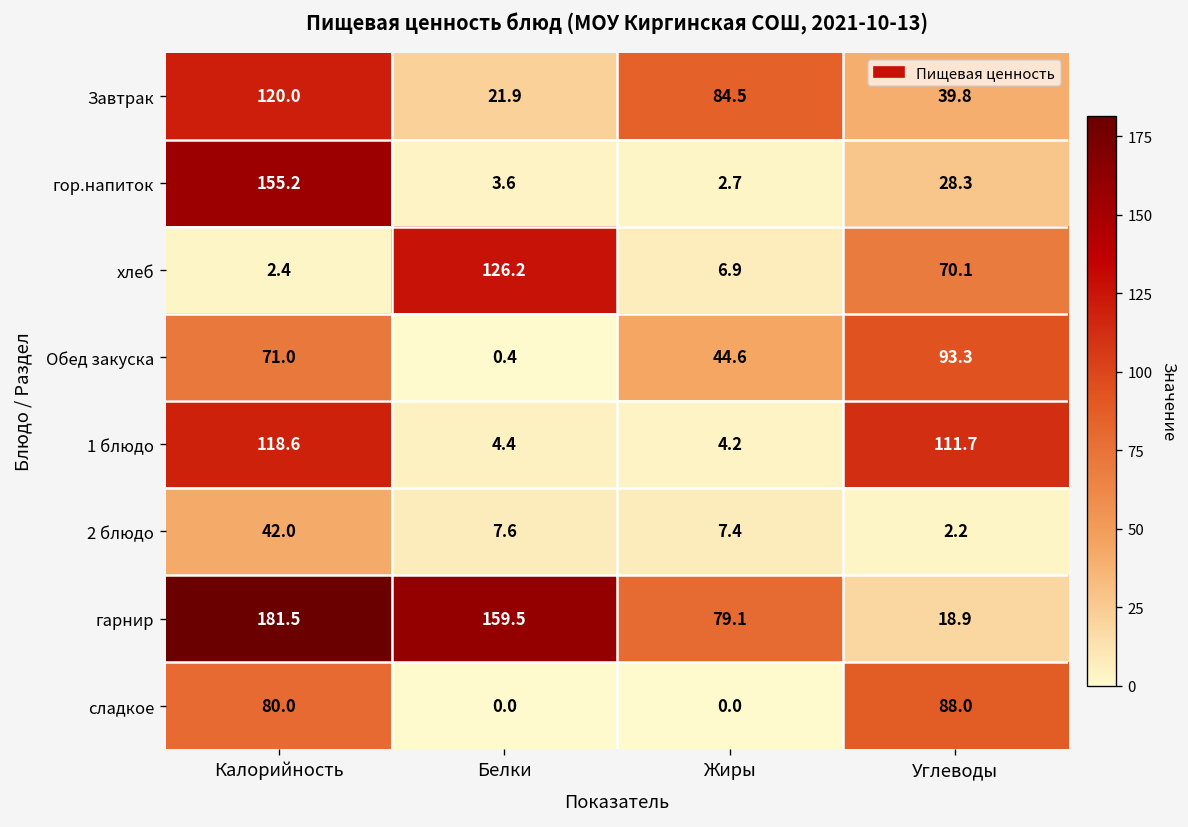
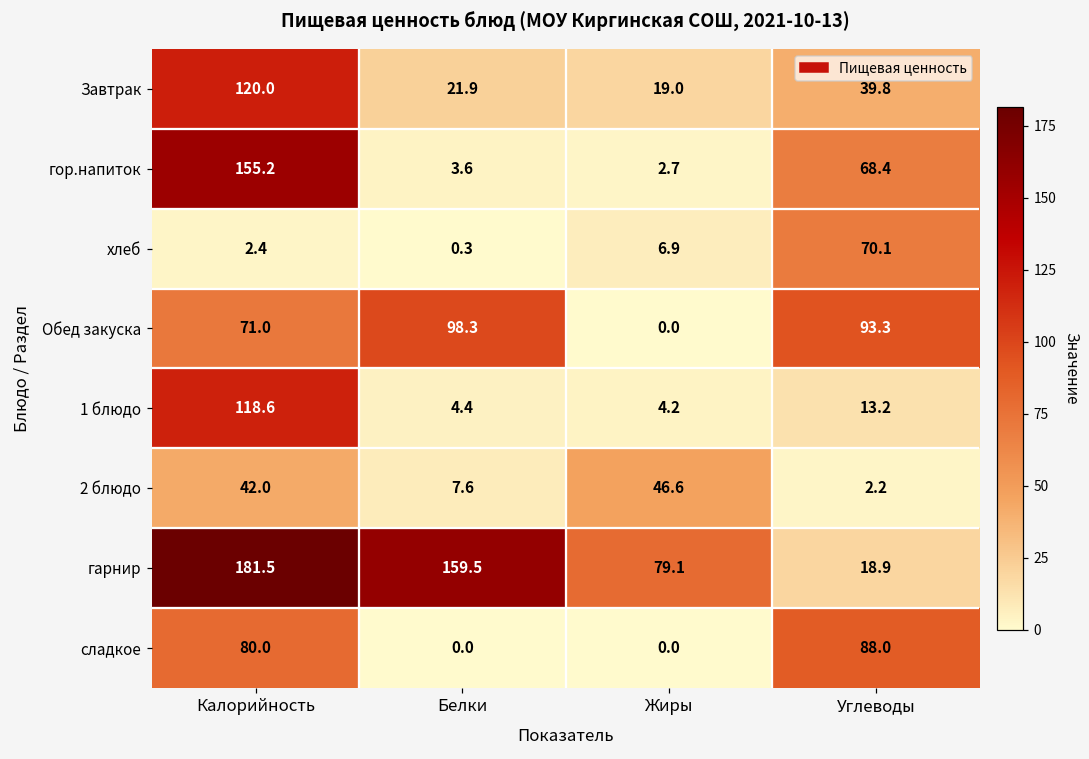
  {
    "Завтрак": {
      "Калорийность": 120.0,
      "Белки": 21.9,
-     "Жиры": 84.5,
+     "Жиры": 19.0,
      "Углеводы": 39.8
    },
    "гор.напиток": {
      "Калорийность": 155.2,
      "Белки": 3.6,
      "Жиры": 2.7,
-     "Углеводы": 28.3
+     "Углеводы": 68.4
    },
    "хлеб": {
      "Калорийность": 2.4,
-     "Белки": 126.2,
+     "Белки": 0.3,
      "Жиры": 6.9,
      "Углеводы": 70.1
    },
    "Обед закуска": {
      "Калорийность": 71.0,
-     "Белки": 0.4,
-     "Жиры": 44.6,
+     "Белки": 98.3,
+     "Жиры": 0.0,
      "Углеводы": 93.3
    },
    "1 блюдо": {
      "Калорийность": 118.6,
      "Белки": 4.4,
      "Жиры": 4.2,
-     "Углеводы": 111.7
+     "Углеводы": 13.2
    },
    "2 блюдо": {
      "Калорийность": 42.0,
      "Белки": 7.6,
-     "Жиры": 7.4,
+     "Жиры": 46.6,
      "Углеводы": 2.2
    },
    "гарнир": {
      "Калорийность": 181.5,
      "Белки": 159.5,
      "Жиры": 79.1,
      "Углеводы": 18.9
    },
    "сладкое": {
      "Калорийность": 80.0,
      "Белки": 0.0,
      "Жиры": 0.0,
      "Углеводы": 88.0
    }
  }
